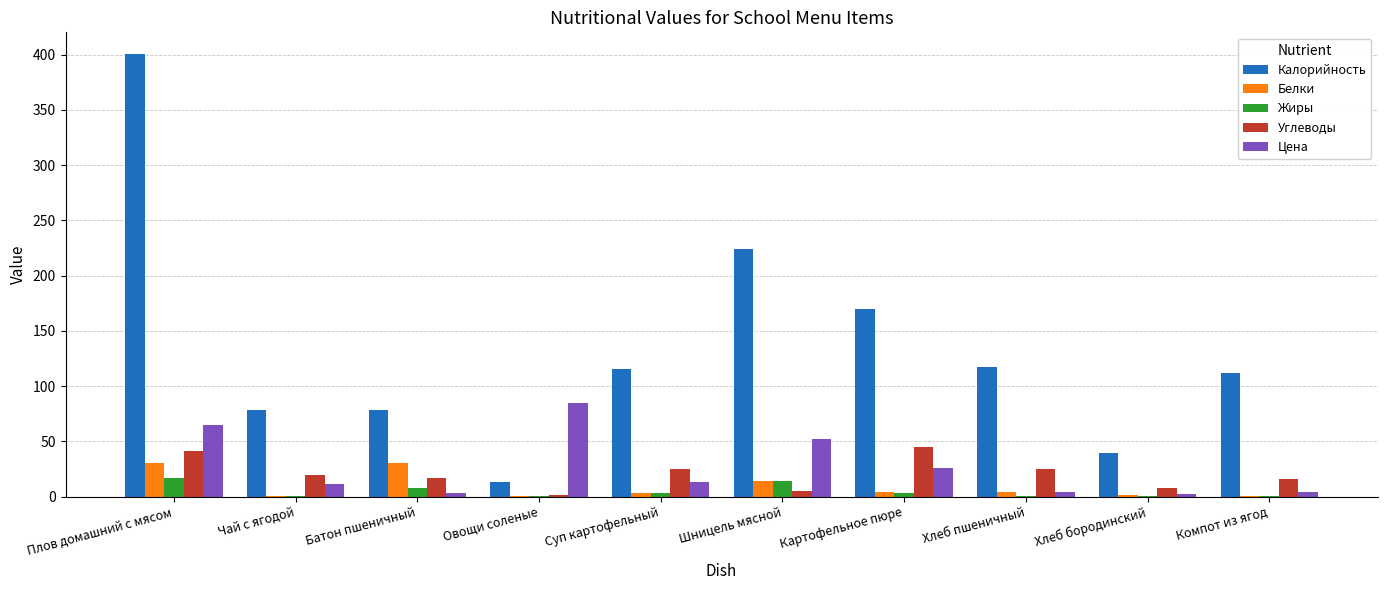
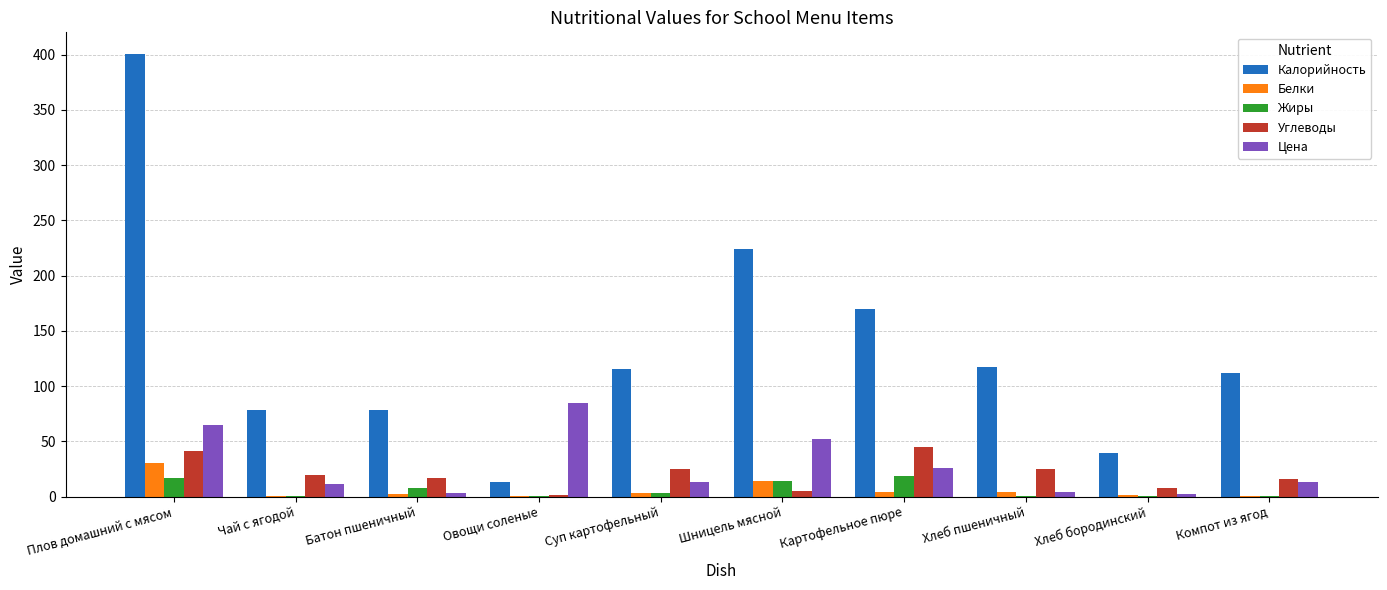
  {
    "Калорийность": {
      "Плов домашний с мясом": 400,
      "Чай с ягодой": 78,
      "Батон пшеничный": 79,
      "Овощи соленые": 13,
      "Суп картофельный": 116,
      "Шницель мясной": 224,
      "Картофельное пюре": 170,
      "Хлеб пшеничный": 117,
      "Хлеб бородинский": 40,
      "Компот из ягод": 112
    },
    "Белки": {
      "Плов домашний с мясом": 31,
-     "Батон пшеничный": 30,
+     "Батон пшеничный": 3,
      "Суп картофельный": 3,
      "Шницель мясной": 14,
      "Картофельное пюре": 4,
      "Хлеб пшеничный": 4
    },
    "Жиры": {
      "Плов домашний с мясом": 16,
      "Батон пшеничный": 7,
      "Суп картофельный": 3,
      "Шницель мясной": 14,
-     "Картофельное пюре": 4
+     "Картофельное пюре": 19
    },
    "Углеводы": {
      "Плов домашний с мясом": 41,
      "Чай с ягодой": 19,
      "Батон пшеничный": 17,
      "Суп картофельный": 25,
      "Шницель мясной": 5,
      "Картофельное пюре": 45,
      "Хлеб пшеничный": 25,
      "Хлеб бородинский": 8,
      "Компот из ягод": 16
    },
    "Цена": {
      "Плов домашний с мясом": 65,
      "Чай с ягодой": 11,
      "Батон пшеничный": 3,
      "Овощи соленые": 85,
      "Суп картофельный": 13,
      "Шницель мясной": 52,
      "Картофельное пюре": 26,
      "Хлеб пшеничный": 4,
-     "Компот из ягод": 4
+     "Компот из ягод": 13
    }
  }
